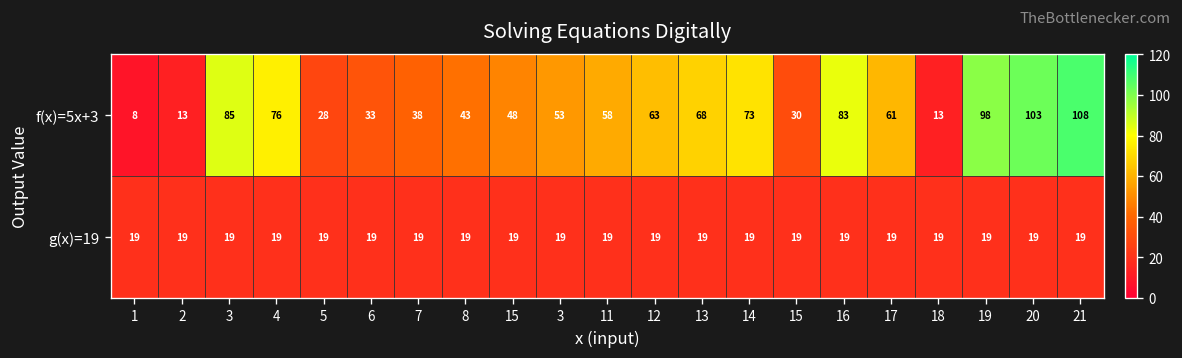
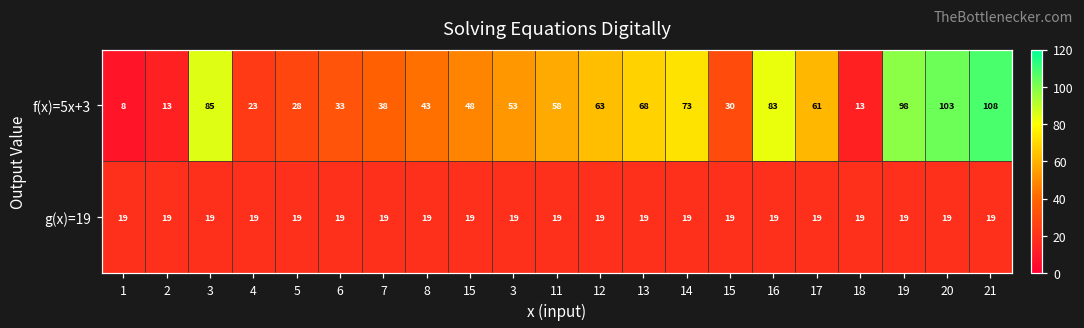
  {
    "f(x)=5x+3": {
      "1": 8,
      "2": 13,
-     "4": 76,
+     "4": 23,
      "5": 28,
      "6": 33,
      "7": 38,
      "8": 43,
      "11": 58,
      "12": 63,
      "13": 68,
      "14": 73,
      "16": 83,
      "17": 61,
      "18": 13,
      "19": 98,
      "20": 103,
      "21": 108
    },
    "g(x)=19": {
      "1": 19,
      "2": 19,
      "4": 19,
      "5": 19,
      "6": 19,
      "7": 19,
      "8": 19,
      "11": 19,
      "12": 19,
      "13": 19,
      "14": 19,
      "16": 19,
      "17": 19,
      "18": 19,
      "19": 19,
      "20": 19,
      "21": 19
    }
  }
